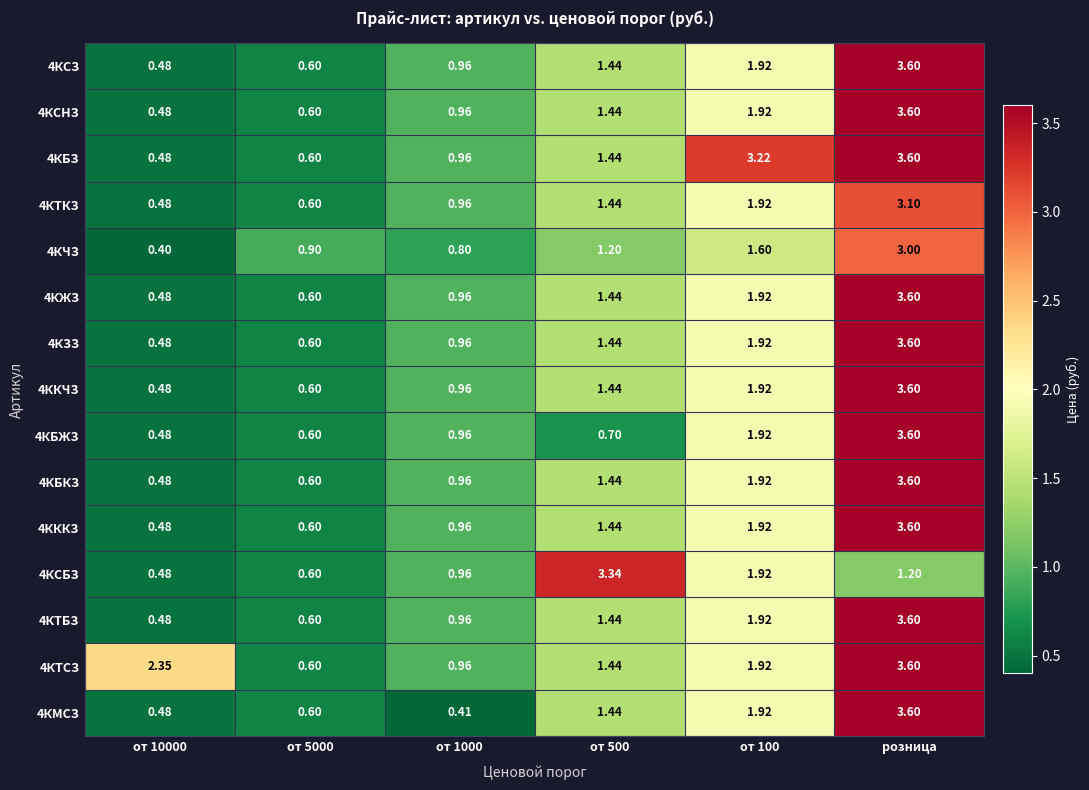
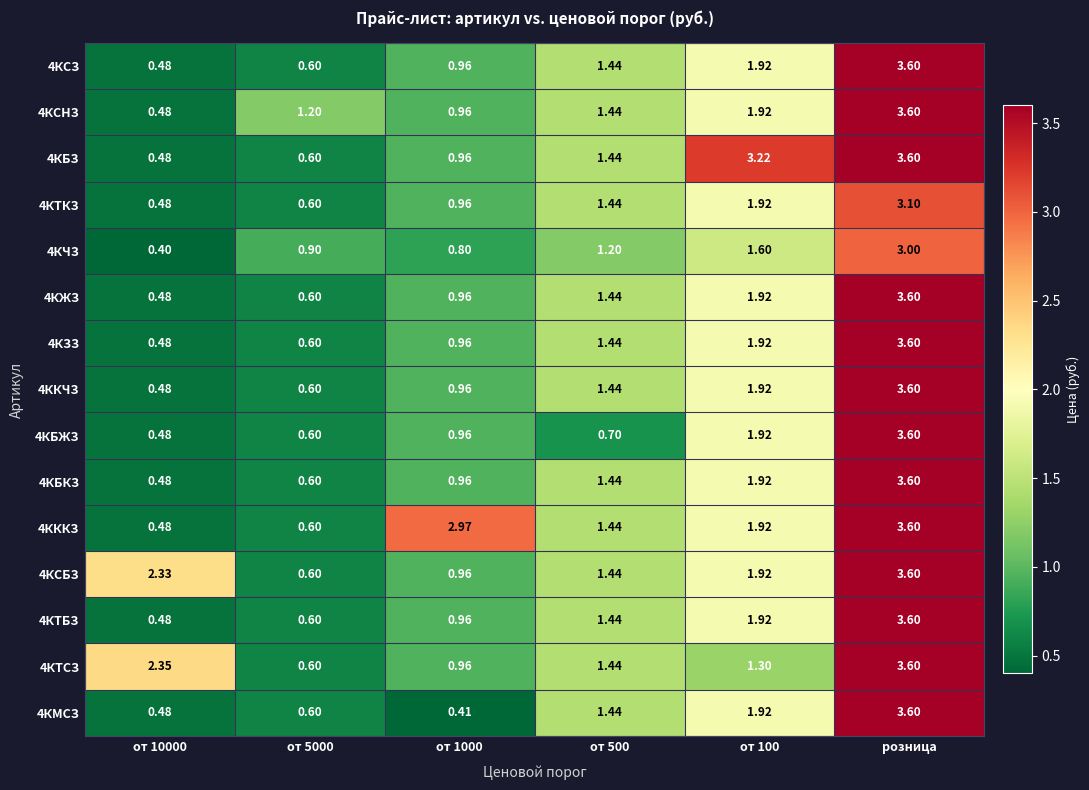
  {
    "4КСЗ": {
      "от 10000": 0.48,
      "от 5000": 0.60,
      "от 1000": 0.96,
      "от 500": 1.44,
      "от 100": 1.92,
      "розница": 3.60
    },
    "4КСНЗ": {
      "от 10000": 0.48,
-     "от 5000": 0.60,
+     "от 5000": 1.20,
      "от 1000": 0.96,
      "от 500": 1.44,
      "от 100": 1.92,
      "розница": 3.60
    },
    "4КБЗ": {
      "от 10000": 0.48,
      "от 5000": 0.60,
      "от 1000": 0.96,
      "от 500": 1.44,
      "от 100": 3.22,
      "розница": 3.60
    },
    "4КТКЗ": {
      "от 10000": 0.48,
      "от 5000": 0.60,
      "от 1000": 0.96,
      "от 500": 1.44,
      "от 100": 1.92,
      "розница": 3.10
    },
    "4КЧЗ": {
      "от 10000": 0.40,
      "от 5000": 0.90,
      "от 1000": 0.80,
      "от 500": 1.20,
      "от 100": 1.60,
      "розница": 3.00
    },
    "4КЖЗ": {
      "от 10000": 0.48,
      "от 5000": 0.60,
      "от 1000": 0.96,
      "от 500": 1.44,
      "от 100": 1.92,
      "розница": 3.60
    },
    "4КЗЗ": {
      "от 10000": 0.48,
      "от 5000": 0.60,
      "от 1000": 0.96,
      "от 500": 1.44,
      "от 100": 1.92,
      "розница": 3.60
    },
    "4ККЧЗ": {
      "от 10000": 0.48,
      "от 5000": 0.60,
      "от 1000": 0.96,
      "от 500": 1.44,
      "от 100": 1.92,
      "розница": 3.60
    },
    "4КБЖЗ": {
      "от 10000": 0.48,
      "от 5000": 0.60,
      "от 1000": 0.96,
      "от 500": 0.70,
      "от 100": 1.92,
      "розница": 3.60
    },
    "4КБКЗ": {
      "от 10000": 0.48,
      "от 5000": 0.60,
      "от 1000": 0.96,
      "от 500": 1.44,
      "от 100": 1.92,
      "розница": 3.60
    },
    "4КККЗ": {
      "от 10000": 0.48,
      "от 5000": 0.60,
-     "от 1000": 0.96,
+     "от 1000": 2.97,
      "от 500": 1.44,
      "от 100": 1.92,
      "розница": 3.60
    },
    "4КСБЗ": {
-     "от 10000": 0.48,
+     "от 10000": 2.33,
      "от 5000": 0.60,
      "от 1000": 0.96,
-     "от 500": 3.34,
+     "от 500": 1.44,
      "от 100": 1.92,
-     "розница": 1.20
+     "розница": 3.60
    },
    "4КТБЗ": {
      "от 10000": 0.48,
      "от 5000": 0.60,
      "от 1000": 0.96,
      "от 500": 1.44,
      "от 100": 1.92,
      "розница": 3.60
    },
    "4КТСЗ": {
      "от 10000": 2.35,
      "от 5000": 0.60,
      "от 1000": 0.96,
      "от 500": 1.44,
-     "от 100": 1.92,
+     "от 100": 1.30,
      "розница": 3.60
    },
    "4КМСЗ": {
      "от 10000": 0.48,
      "от 5000": 0.60,
      "от 1000": 0.41,
      "от 500": 1.44,
      "от 100": 1.92,
      "розница": 3.60
    }
  }
